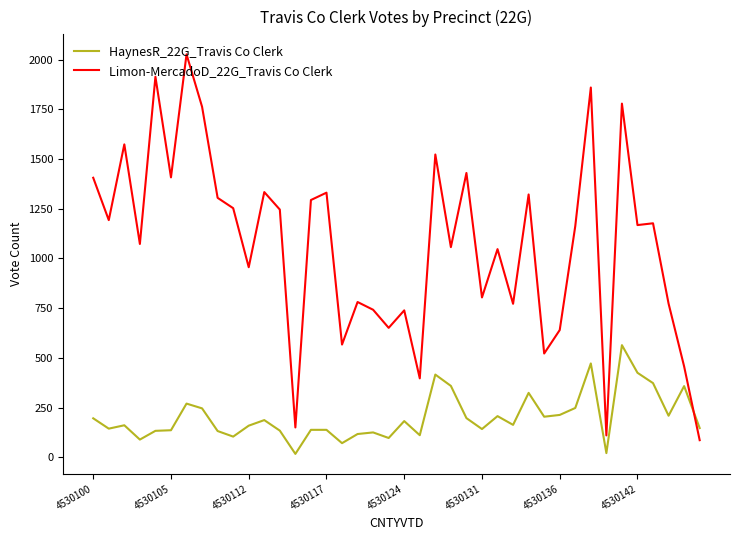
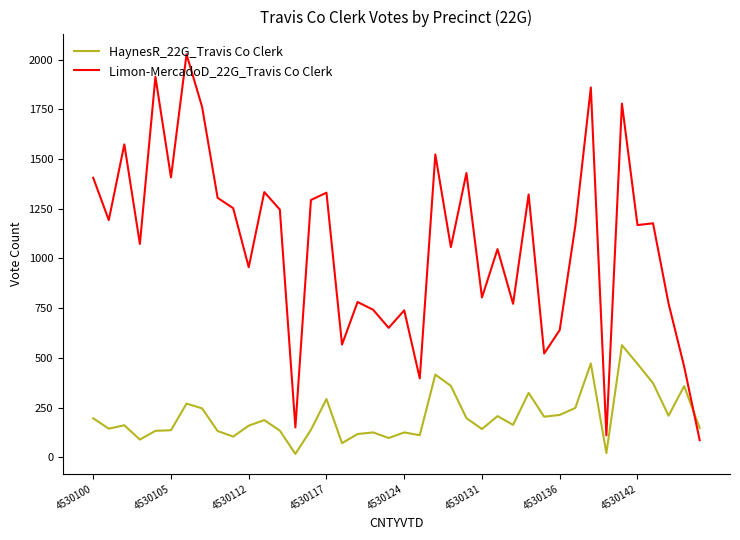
  {
    "HaynesR_22G_Travis Co Clerk": {
      "4530100": 200,
      "4530105": 140,
      "4530112": 160,
-     "4530117": 140,
-     "4530124": 180,
+     "4530117": 290,
+     "4530124": 130,
      "4530131": 140,
      "4530136": 210,
-     "4530142": 430
+     "4530142": 470
    },
    "Limon-MercadoD_22G_Travis Co Clerk": {
      "4530100": 1410,
      "4530105": 1410,
      "4530112": 960,
      "4530117": 1330,
      "4530124": 740,
      "4530131": 800,
      "4530136": 640,
      "4530142": 1170
    }
  }
